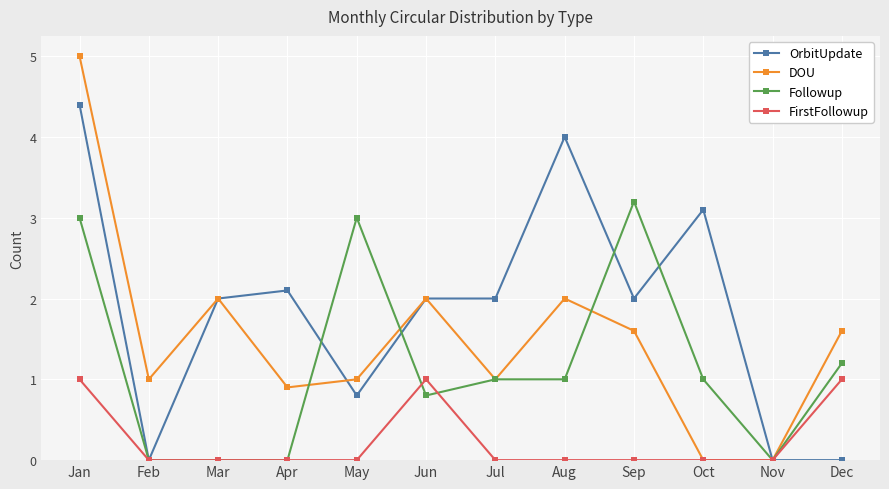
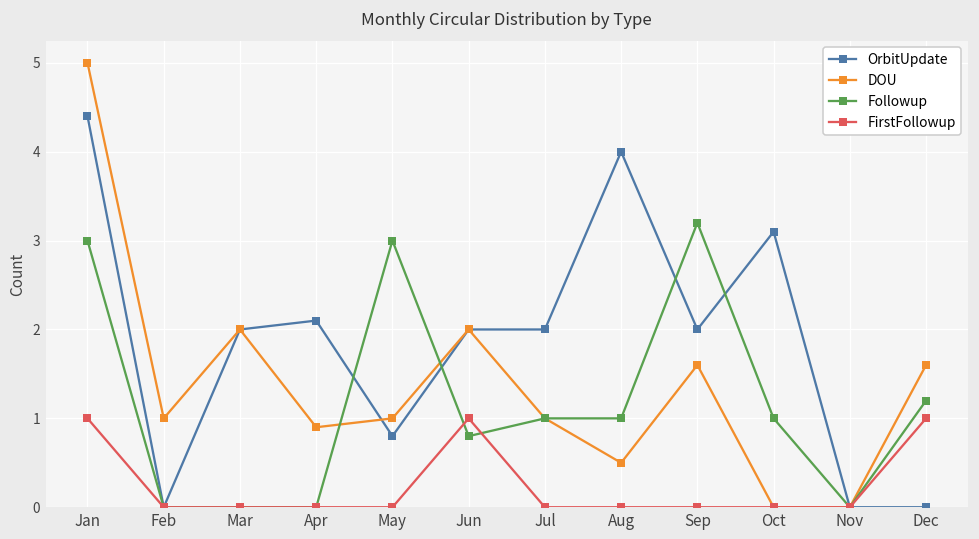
  {
    "OrbitUpdate": {
      "Jan": 4.4,
      "Apr": 2.1,
      "May": 0.8,
      "Jul": 2.0,
      "Aug": 4.0,
      "Sep": 2.0,
      "Oct": 3.1,
      "Dec": 0.0
    },
    "DOU": {
      "Jan": 5.0,
      "Feb": 1.0,
      "Apr": 0.9,
      "May": 1.0,
-     "Aug": 2.0,
+     "Aug": 0.5,
      "Sep": 1.6,
      "Dec": 1.6
    },
    "Followup": {
      "Jan": 3.0,
      "May": 3.0,
      "Jun": 0.8,
      "Aug": 1.0,
      "Sep": 3.2,
      "Oct": 1.0,
      "Dec": 1.2
    },
    "FirstFollowup": {
      "Jan": 1.0,
      "May": 0.0,
      "Jun": 1.0,
      "Jul": 0.0,
      "Aug": 0.0,
      "Sep": 0.0,
      "Dec": 1.0
    }
  }
